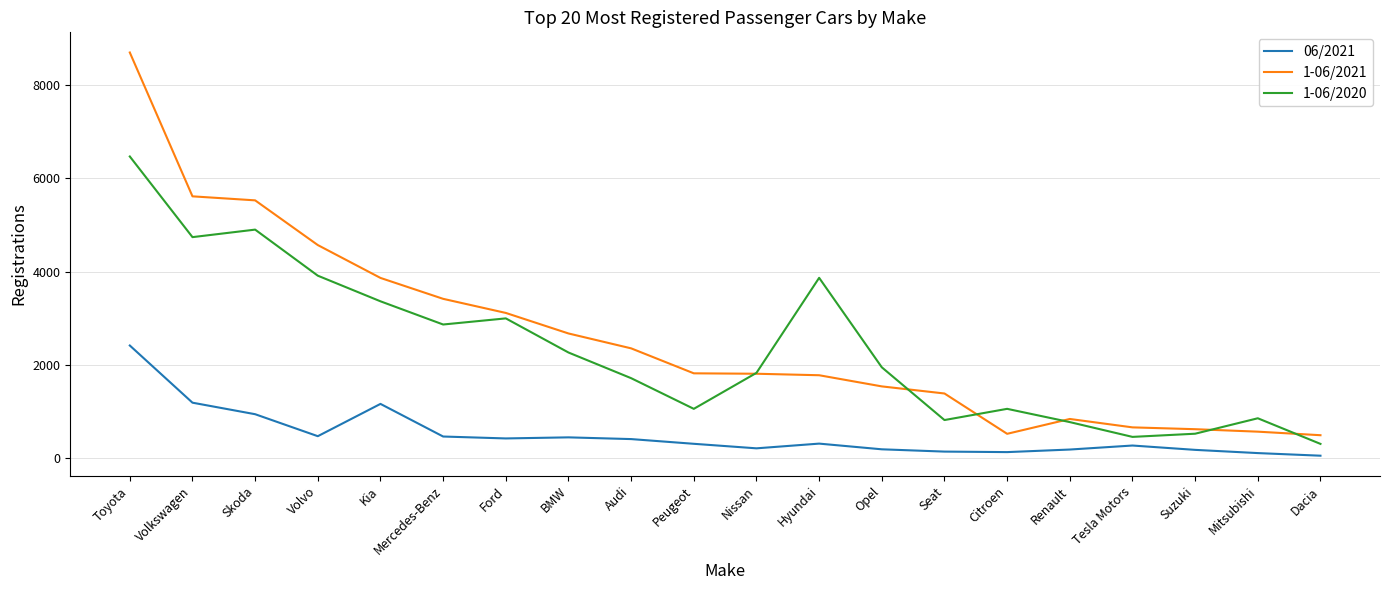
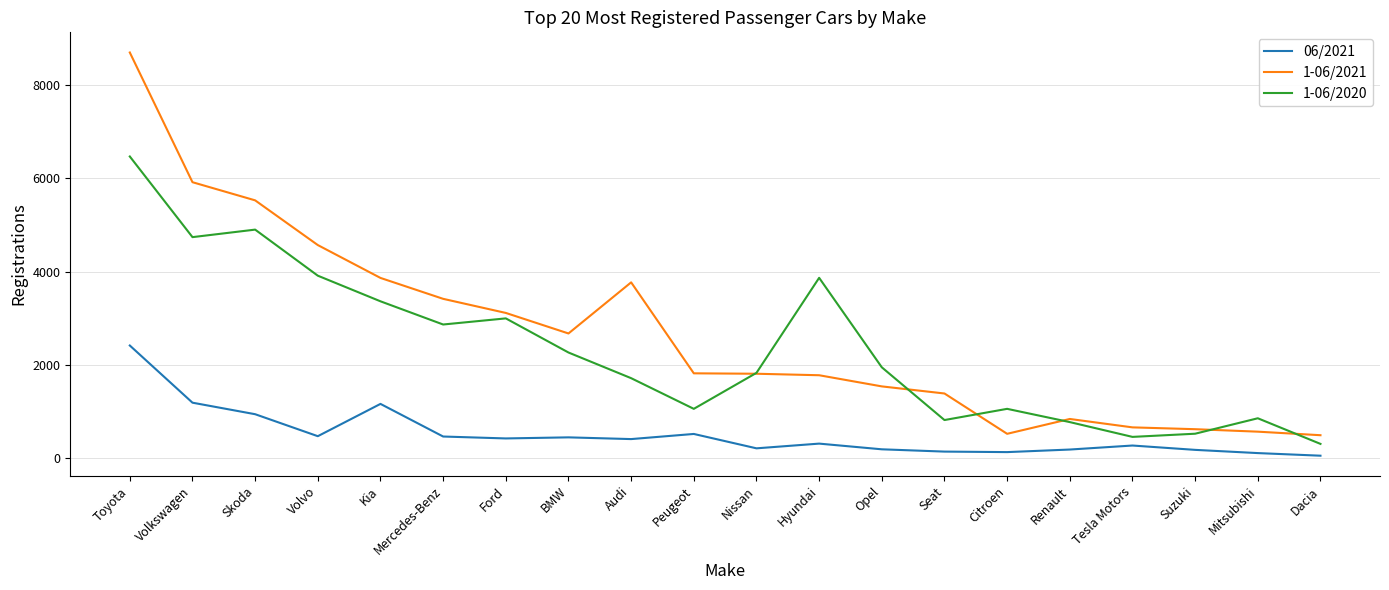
  {
    "06/2021": {
      "Toyota": 2400,
      "Volkswagen": 1200,
      "Skoda": 900,
      "Volvo": 500,
      "Kia": 1200,
      "Mercedes-Benz": 500,
      "Ford": 400,
      "BMW": 500,
      "Audi": 400,
-     "Peugeot": 300,
+     "Peugeot": 500,
      "Nissan": 200,
      "Hyundai": 300,
      "Opel": 200,
      "Seat": 100,
      "Citroen": 100,
      "Renault": 200,
      "Tesla Motors": 300,
      "Suzuki": 200,
      "Mitsubishi": 100,
      "Dacia": 100
    },
    "1-06/2021": {
      "Toyota": 8700,
-     "Volkswagen": 5600,
+     "Volkswagen": 5900,
      "Skoda": 5500,
      "Volvo": 4600,
      "Kia": 3900,
      "Mercedes-Benz": 3400,
      "Ford": 3100,
      "BMW": 2700,
-     "Audi": 2400,
+     "Audi": 3800,
      "Peugeot": 1800,
      "Hyundai": 1800,
      "Opel": 1500,
      "Seat": 1400,
      "Citroen": 500,
      "Renault": 800,
      "Tesla Motors": 700,
      "Suzuki": 600,
      "Mitsubishi": 600,
      "Dacia": 500
    },
    "1-06/2020": {
      "Toyota": 6500,
      "Volkswagen": 4700,
      "Skoda": 4900,
      "Volvo": 3900,
      "Kia": 3400,
      "Mercedes-Benz": 2900,
      "Ford": 3000,
      "BMW": 2300,
      "Audi": 1700,
      "Peugeot": 1100,
      "Hyundai": 3900,
      "Opel": 2000,
      "Seat": 800,
      "Citroen": 1100,
      "Renault": 800,
      "Tesla Motors": 500,
      "Suzuki": 500,
      "Mitsubishi": 900,
      "Dacia": 300
    }
  }
